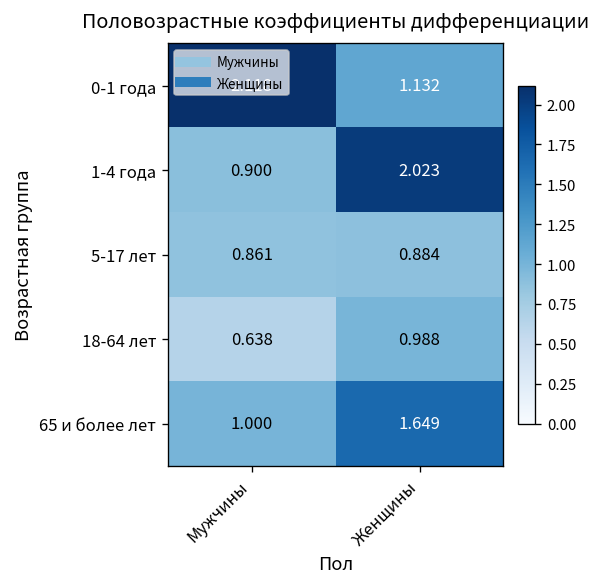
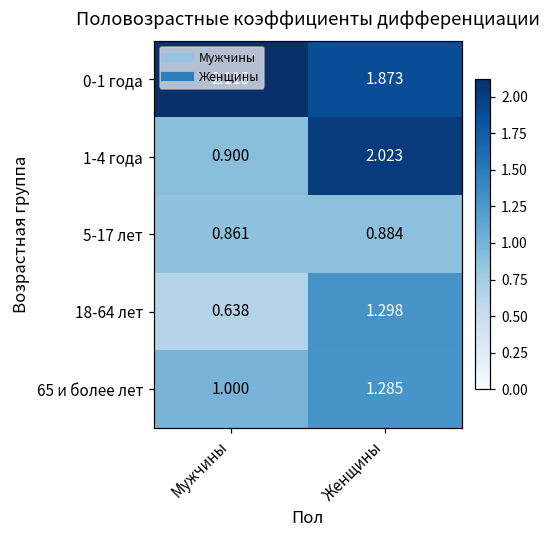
  {
    "0-1 года": {
-     "Женщины": 1.132
+     "Женщины": 1.873
    },
    "1-4 года": {
      "Мужчины": 0.900,
      "Женщины": 2.023
    },
    "5-17 лет": {
      "Мужчины": 0.861,
      "Женщины": 0.884
    },
    "18-64 лет": {
      "Мужчины": 0.638,
-     "Женщины": 0.988
+     "Женщины": 1.298
    },
    "65 и более лет": {
      "Мужчины": 1.000,
-     "Женщины": 1.649
+     "Женщины": 1.285
    }
  }
